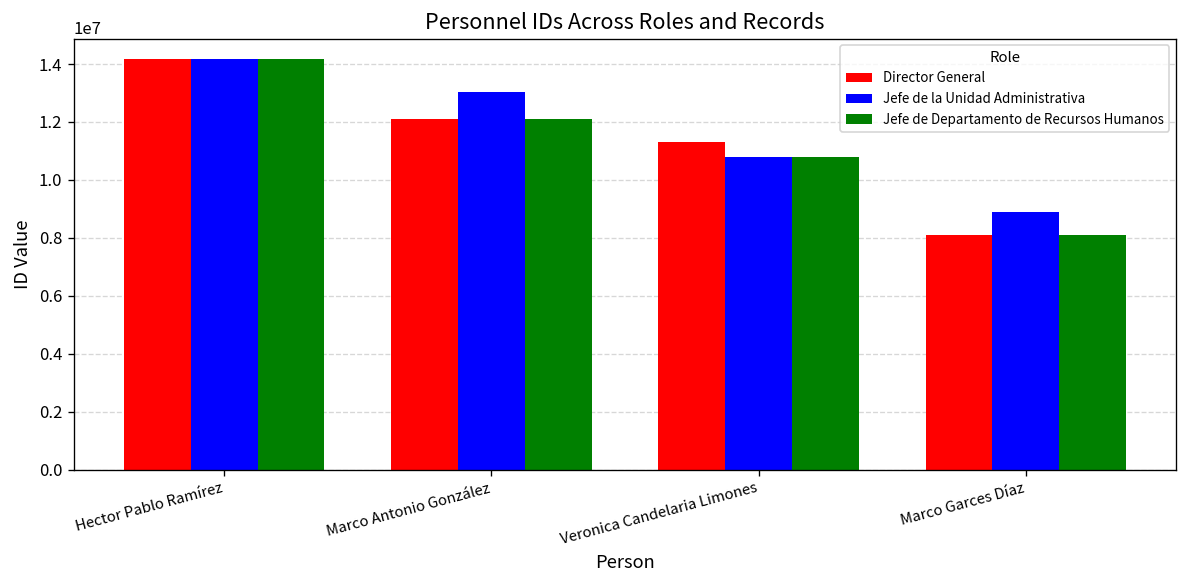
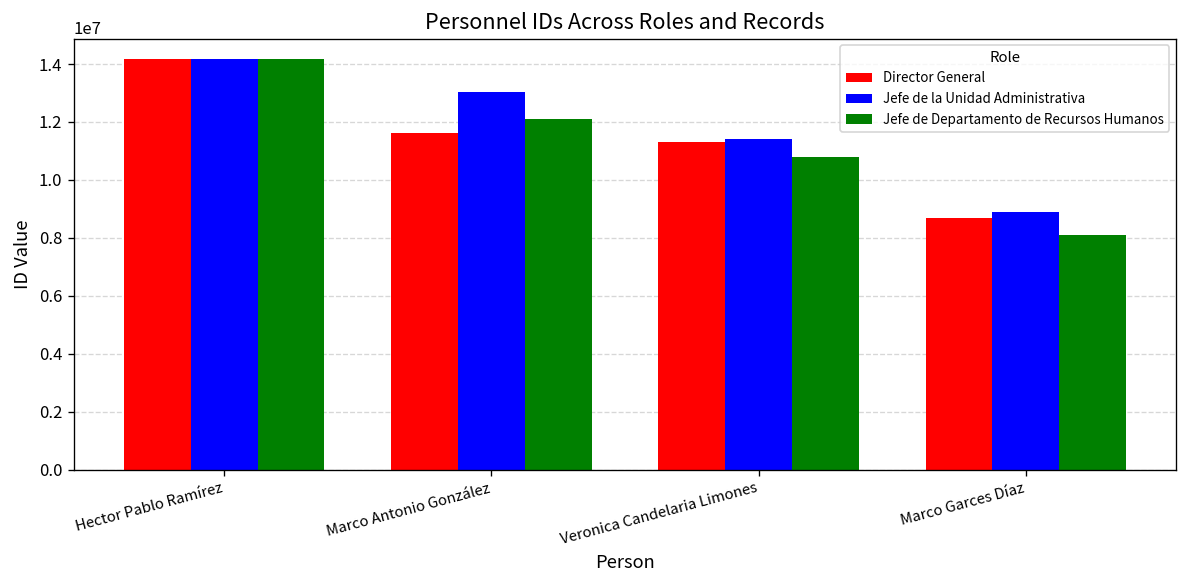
  {
    "Director General": {
      "Hector Pablo Ramírez": 14200000,
-     "Marco Antonio González": 12100000,
+     "Marco Antonio González": 11600000,
      "Veronica Candelaria Limones": 11300000,
-     "Marco Garces Díaz": 8100000
+     "Marco Garces Díaz": 8700000
    },
    "Jefe de la Unidad Administrativa": {
      "Hector Pablo Ramírez": 14200000,
      "Marco Antonio González": 13000000,
-     "Veronica Candelaria Limones": 10800000,
+     "Veronica Candelaria Limones": 11400000,
      "Marco Garces Díaz": 8900000
    },
    "Jefe de Departamento de Recursos Humanos": {
      "Hector Pablo Ramírez": 14200000,
      "Marco Antonio González": 12100000,
      "Veronica Candelaria Limones": 10800000,
      "Marco Garces Díaz": 8100000
    }
  }
